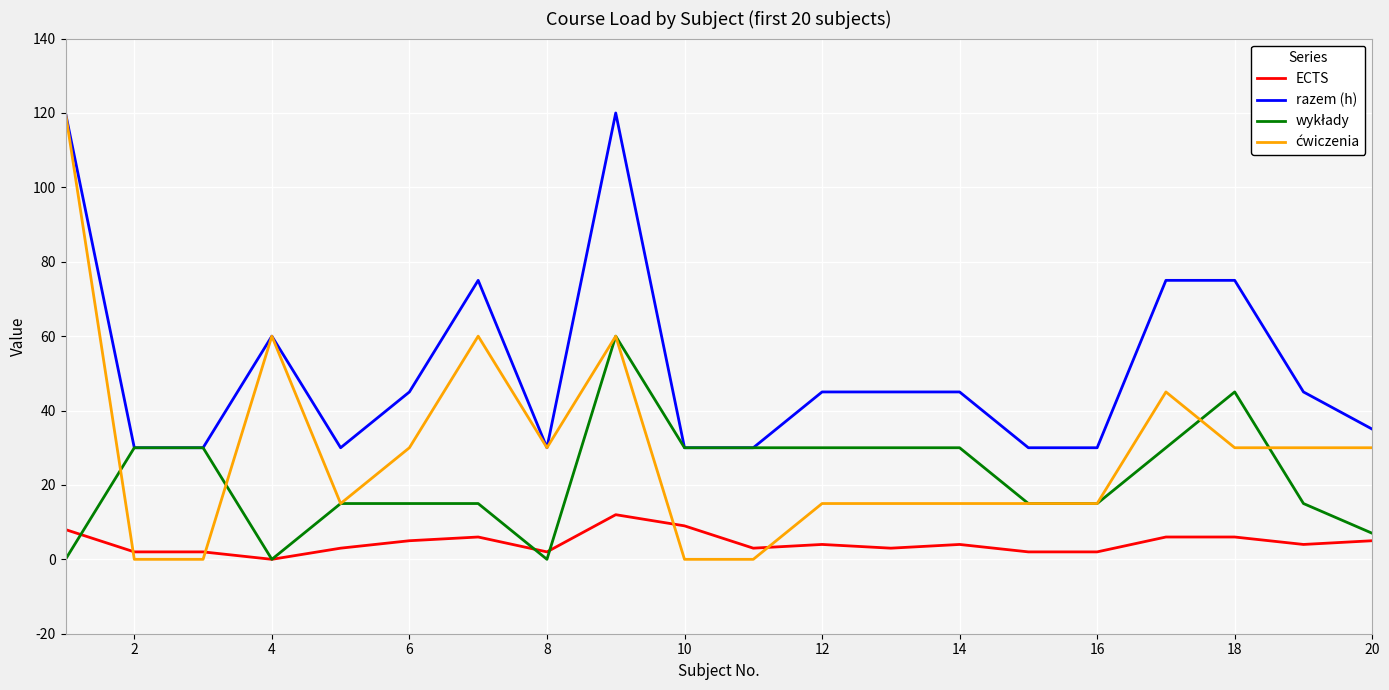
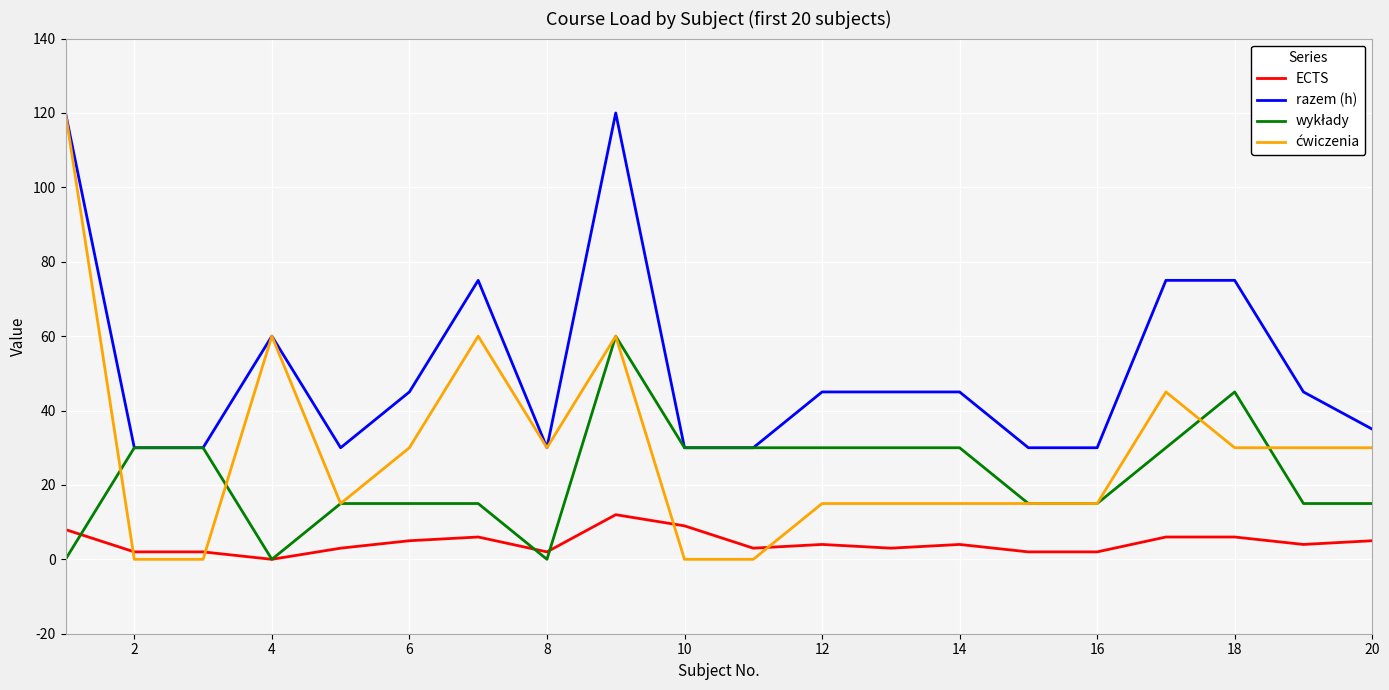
  {
    "ECTS": {
      "2": 2,
      "6": 5,
      "8": 2,
      "10": 9,
      "12": 4,
      "14": 4,
      "16": 2,
      "18": 6,
      "20": 5
    },
    "razem (h)": {
      "6": 45,
      "12": 45,
      "14": 45,
      "16": 30,
      "18": 75,
      "20": 35
    },
    "wykłady": {
      "6": 15,
      "8": 0,
      "12": 30,
      "14": 30,
      "18": 45,
-     "20": 7
+     "20": 15
    },
    "ćwiczenia": {
      "2": 0,
      "6": 30,
      "10": 0,
      "12": 15,
      "14": 15,
      "18": 30,
      "20": 30
    }
  }
